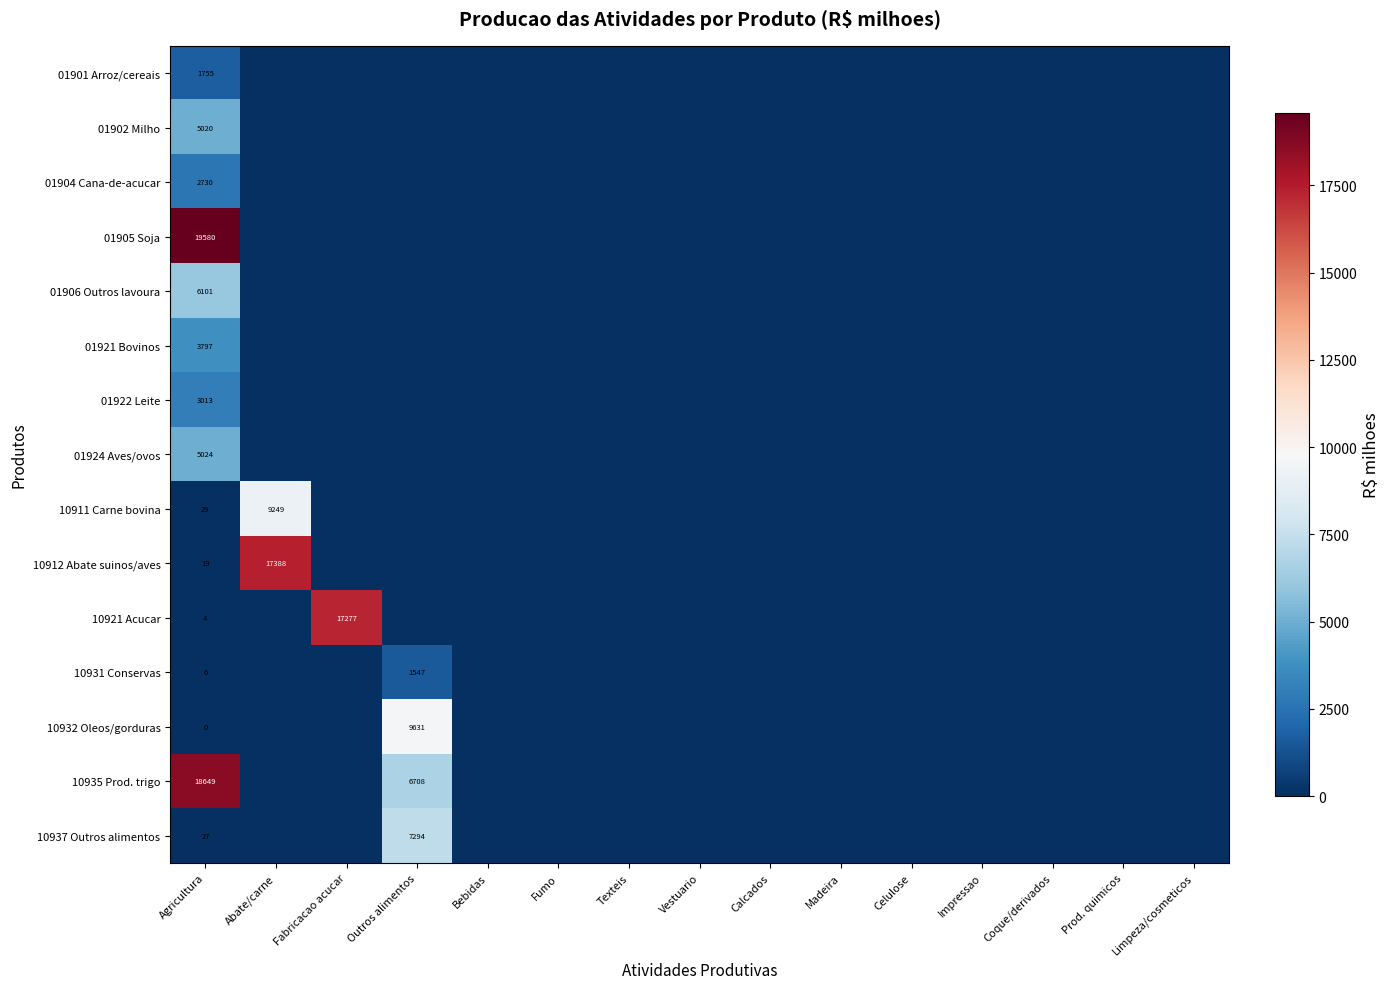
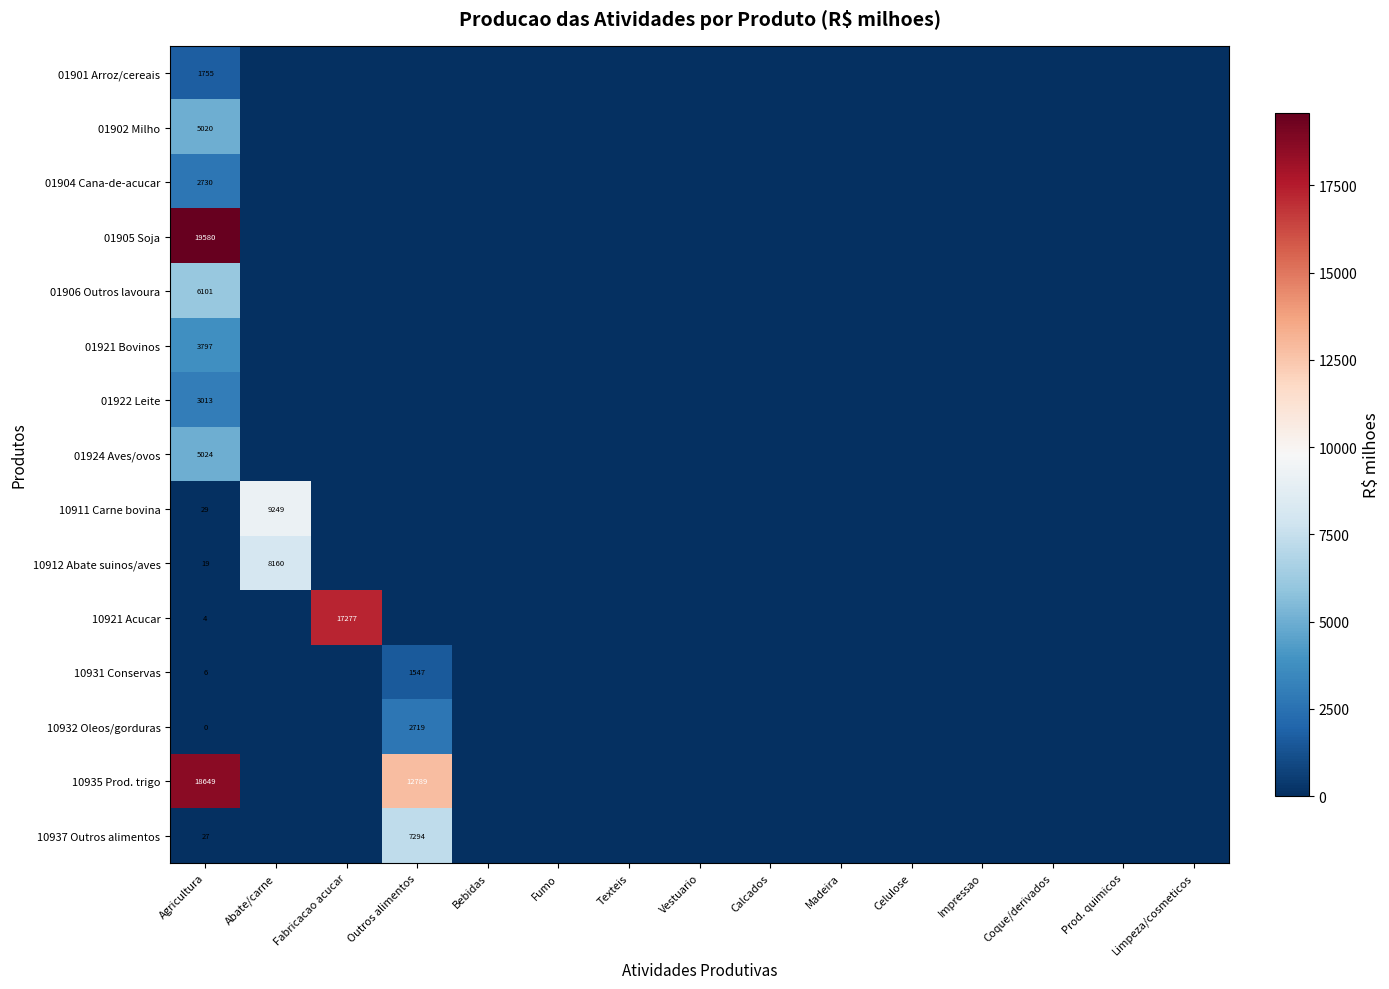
  {
    "01901 Arroz/cereais": {
      "Agricultura": 1755
    },
    "01902 Milho": {
      "Agricultura": 5020
    },
    "01904 Cana-de-acucar": {
      "Agricultura": 2730
    },
    "01905 Soja": {
      "Agricultura": 19580
    },
    "01906 Outros lavoura": {
      "Agricultura": 6101
    },
    "01921 Bovinos": {
      "Agricultura": 3797
    },
    "01922 Leite": {
      "Agricultura": 3013
    },
    "01924 Aves/ovos": {
      "Agricultura": 5024
    },
    "10911 Carne bovina": {
      "Agricultura": 29,
      "Abate/carne": 9249
    },
    "10912 Abate suinos/aves": {
      "Agricultura": 19,
-     "Abate/carne": 17388
+     "Abate/carne": 8160
    },
    "10921 Acucar": {
      "Agricultura": 4,
      "Fabricacao acucar": 17277
    },
    "10931 Conservas": {
      "Agricultura": 6,
      "Outros alimentos": 1547
    },
    "10932 Oleos/gorduras": {
      "Agricultura": 0,
-     "Outros alimentos": 9631
+     "Outros alimentos": 2719
    },
    "10935 Prod. trigo": {
      "Agricultura": 18649,
-     "Outros alimentos": 6708
+     "Outros alimentos": 12789
    },
    "10937 Outros alimentos": {
      "Agricultura": 27,
      "Outros alimentos": 7294
    }
  }
